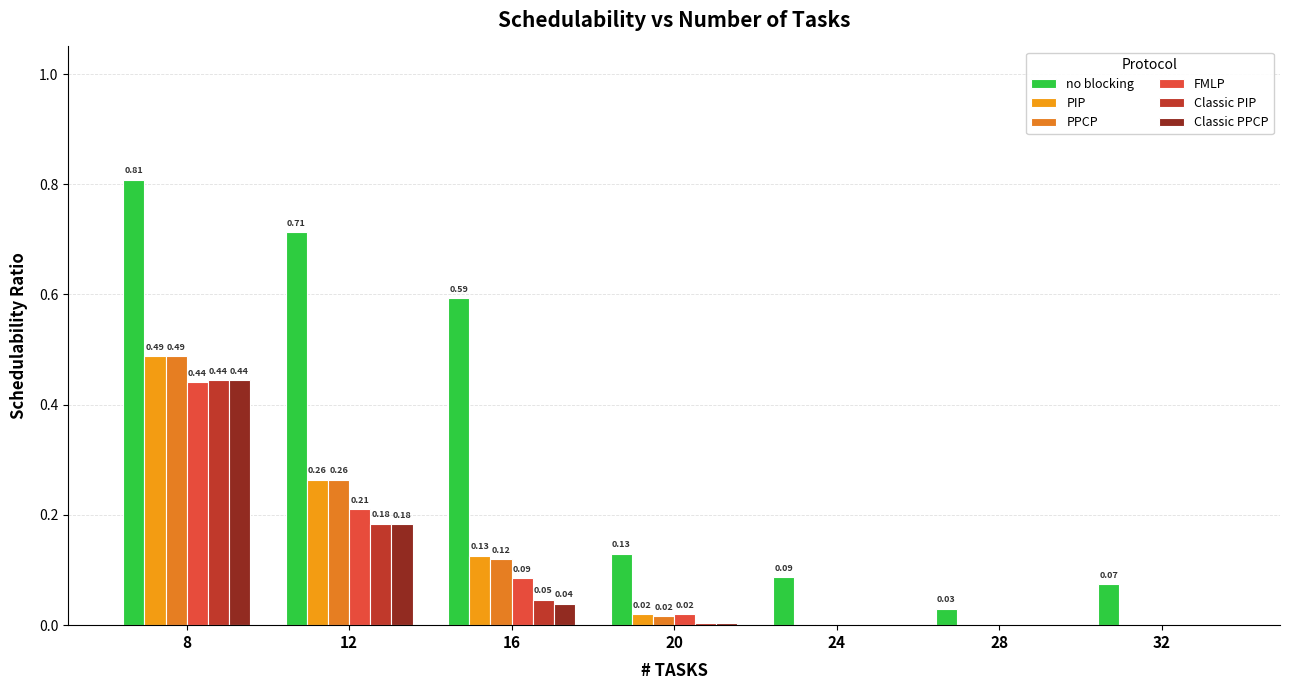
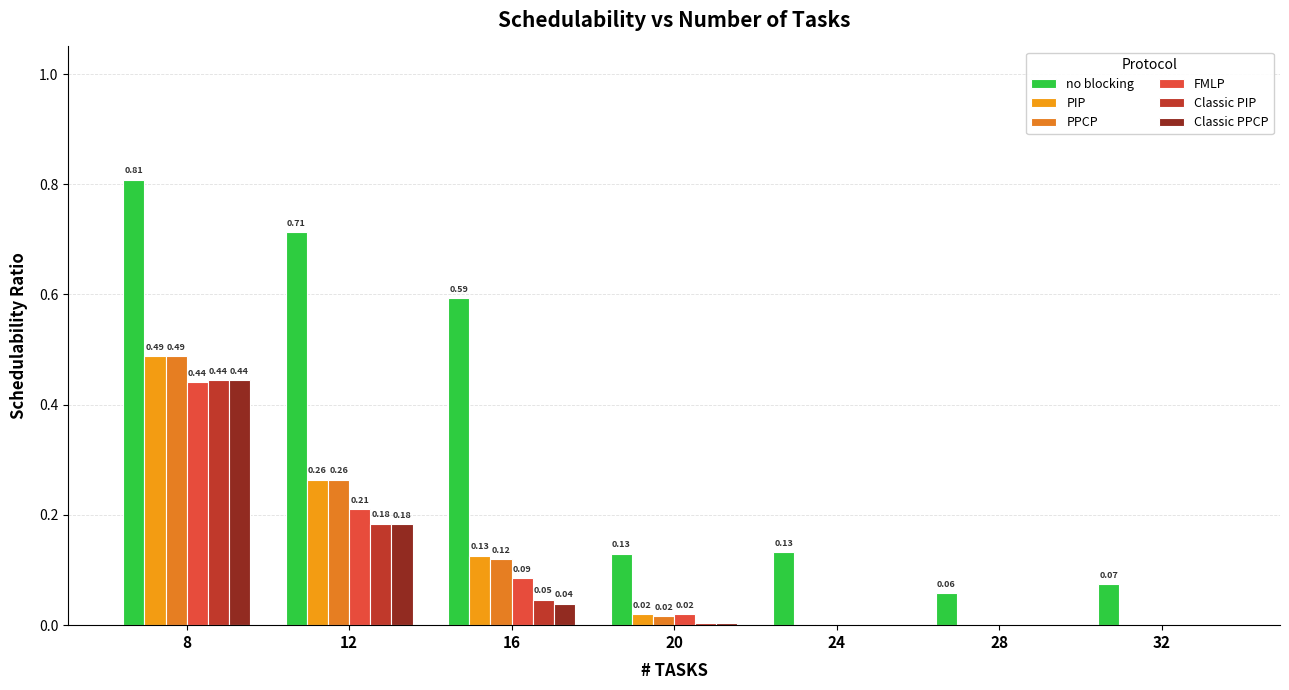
  {
    "no blocking": {
      "8": 0.81,
      "12": 0.71,
      "16": 0.59,
      "20": 0.13,
-     "24": 0.09,
-     "28": 0.03,
+     "24": 0.13,
+     "28": 0.06,
      "32": 0.07
    }
  }
